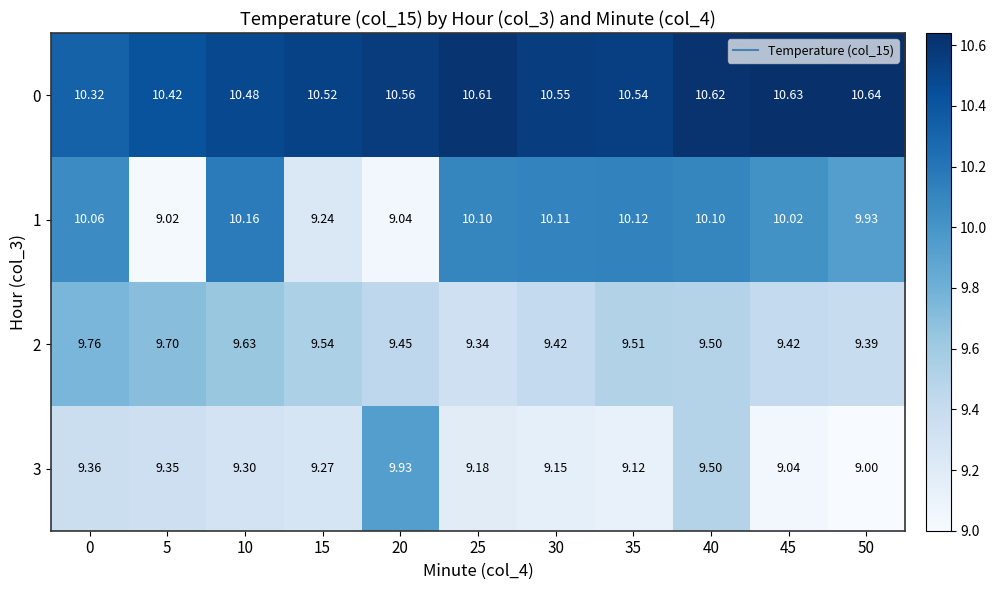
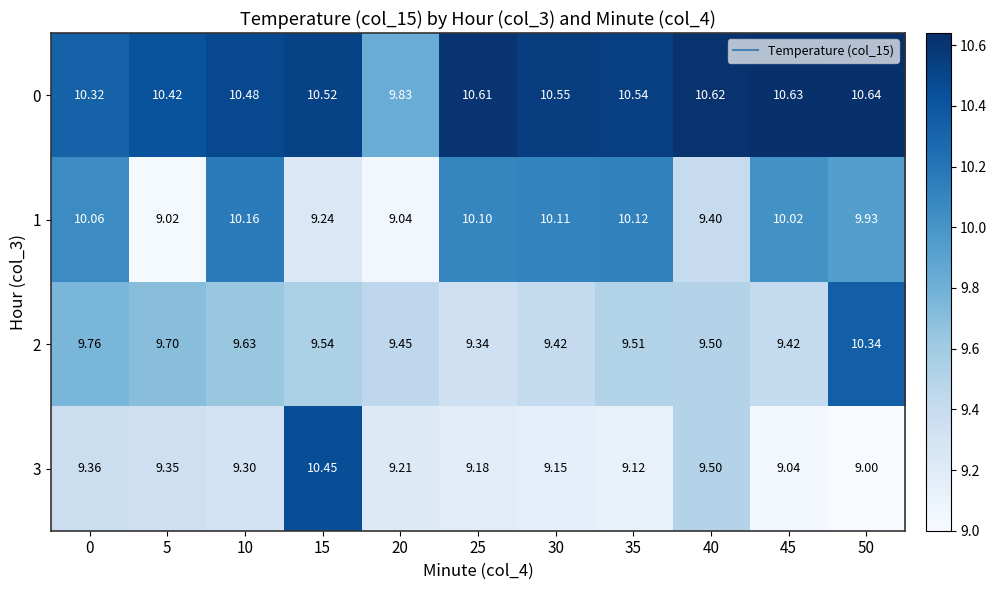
  {
    "0": {
      "0": 10.32,
      "5": 10.42,
      "10": 10.48,
      "15": 10.52,
-     "20": 10.56,
+     "20": 9.83,
      "25": 10.61,
      "30": 10.55,
      "35": 10.54,
      "40": 10.62,
      "45": 10.63,
      "50": 10.64
    },
    "1": {
      "0": 10.06,
      "5": 9.02,
      "10": 10.16,
      "15": 9.24,
      "20": 9.04,
      "25": 10.10,
      "30": 10.11,
      "35": 10.12,
-     "40": 10.10,
+     "40": 9.40,
      "45": 10.02,
      "50": 9.93
    },
    "2": {
      "0": 9.76,
      "5": 9.70,
      "10": 9.63,
      "15": 9.54,
      "20": 9.45,
      "25": 9.34,
      "30": 9.42,
      "35": 9.51,
      "40": 9.50,
      "45": 9.42,
-     "50": 9.39
+     "50": 10.34
    },
    "3": {
      "0": 9.36,
      "5": 9.35,
      "10": 9.30,
-     "15": 9.27,
-     "20": 9.93,
+     "15": 10.45,
+     "20": 9.21,
      "25": 9.18,
      "30": 9.15,
      "35": 9.12,
      "40": 9.50,
      "45": 9.04,
      "50": 9.00
    }
  }
